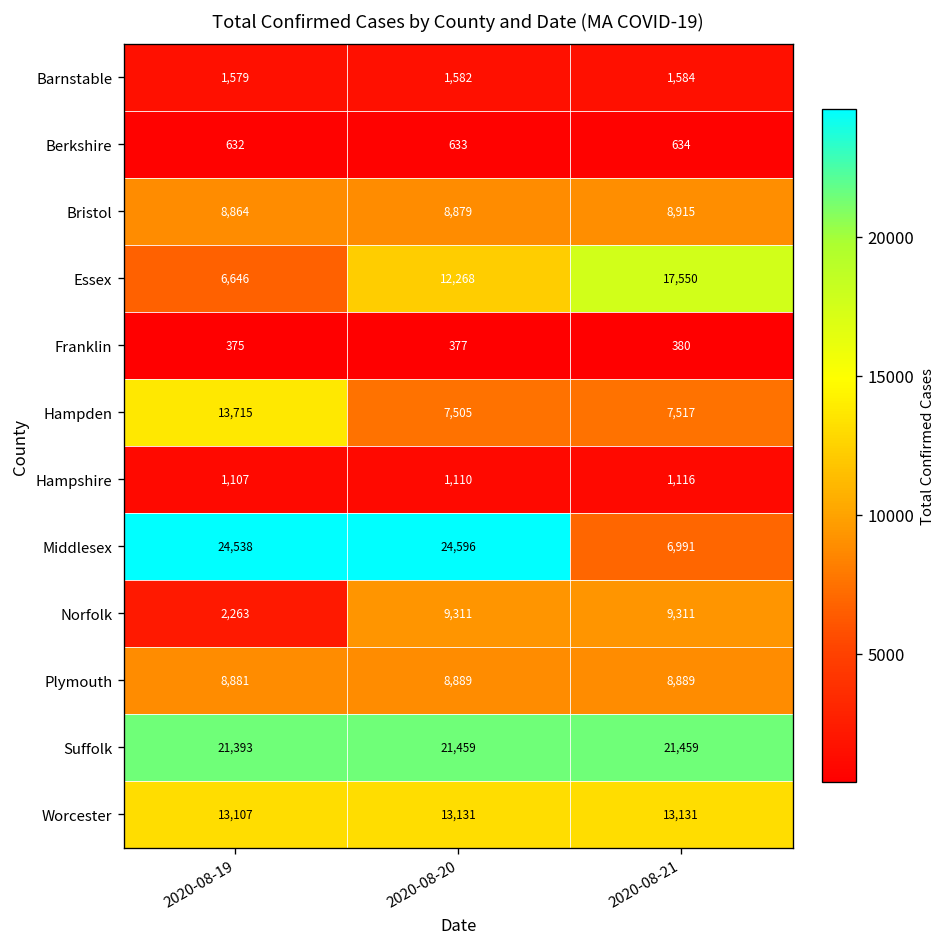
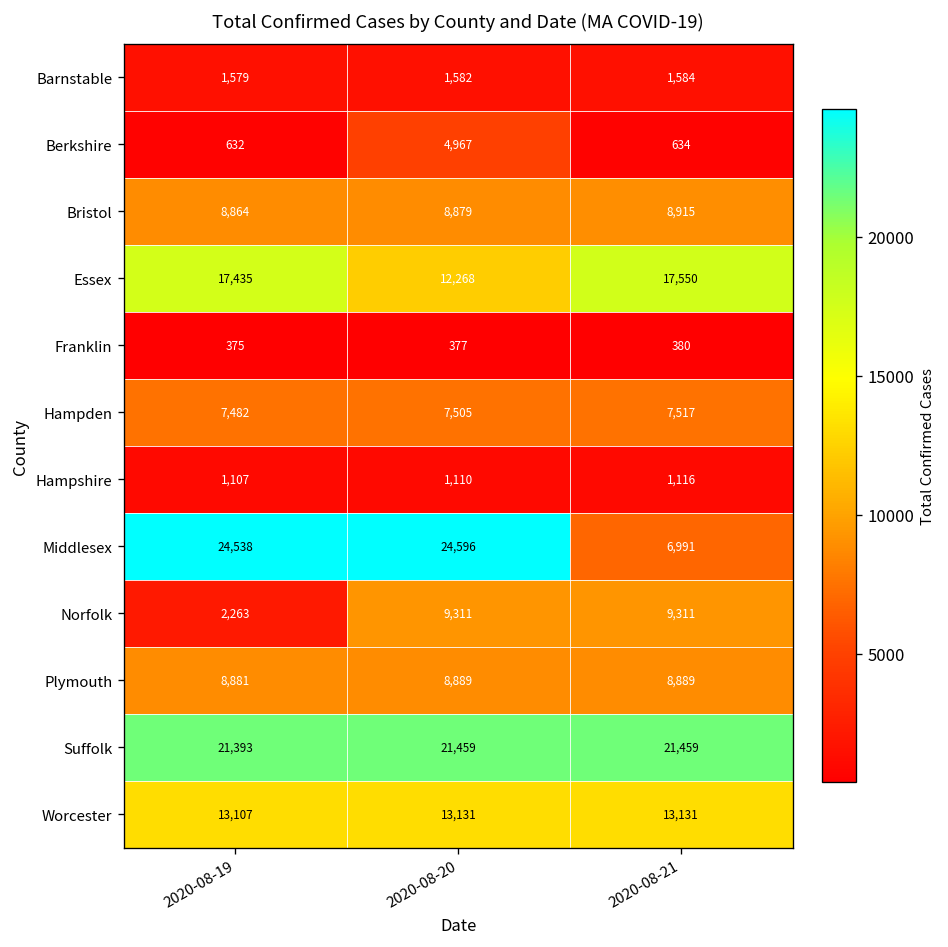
  {
    "Barnstable": {
      "2020-08-19": "1,579",
      "2020-08-20": "1,582",
      "2020-08-21": "1,584"
    },
    "Berkshire": {
      "2020-08-19": "632",
-     "2020-08-20": "633",
+     "2020-08-20": "4,967",
      "2020-08-21": "634"
    },
    "Bristol": {
      "2020-08-19": "8,864",
      "2020-08-20": "8,879",
      "2020-08-21": "8,915"
    },
    "Essex": {
-     "2020-08-19": "6,646",
+     "2020-08-19": "17,435",
      "2020-08-20": "12,268",
      "2020-08-21": "17,550"
    },
    "Franklin": {
      "2020-08-19": "375",
      "2020-08-20": "377",
      "2020-08-21": "380"
    },
    "Hampden": {
-     "2020-08-19": "13,715",
+     "2020-08-19": "7,482",
      "2020-08-20": "7,505",
      "2020-08-21": "7,517"
    },
    "Hampshire": {
      "2020-08-19": "1,107",
      "2020-08-20": "1,110",
      "2020-08-21": "1,116"
    },
    "Middlesex": {
      "2020-08-19": "24,538",
      "2020-08-20": "24,596",
      "2020-08-21": "6,991"
    },
    "Norfolk": {
      "2020-08-19": "2,263",
      "2020-08-20": "9,311",
      "2020-08-21": "9,311"
    },
    "Plymouth": {
      "2020-08-19": "8,881",
      "2020-08-20": "8,889",
      "2020-08-21": "8,889"
    },
    "Suffolk": {
      "2020-08-19": "21,393",
      "2020-08-20": "21,459",
      "2020-08-21": "21,459"
    },
    "Worcester": {
      "2020-08-19": "13,107",
      "2020-08-20": "13,131",
      "2020-08-21": "13,131"
    }
  }
